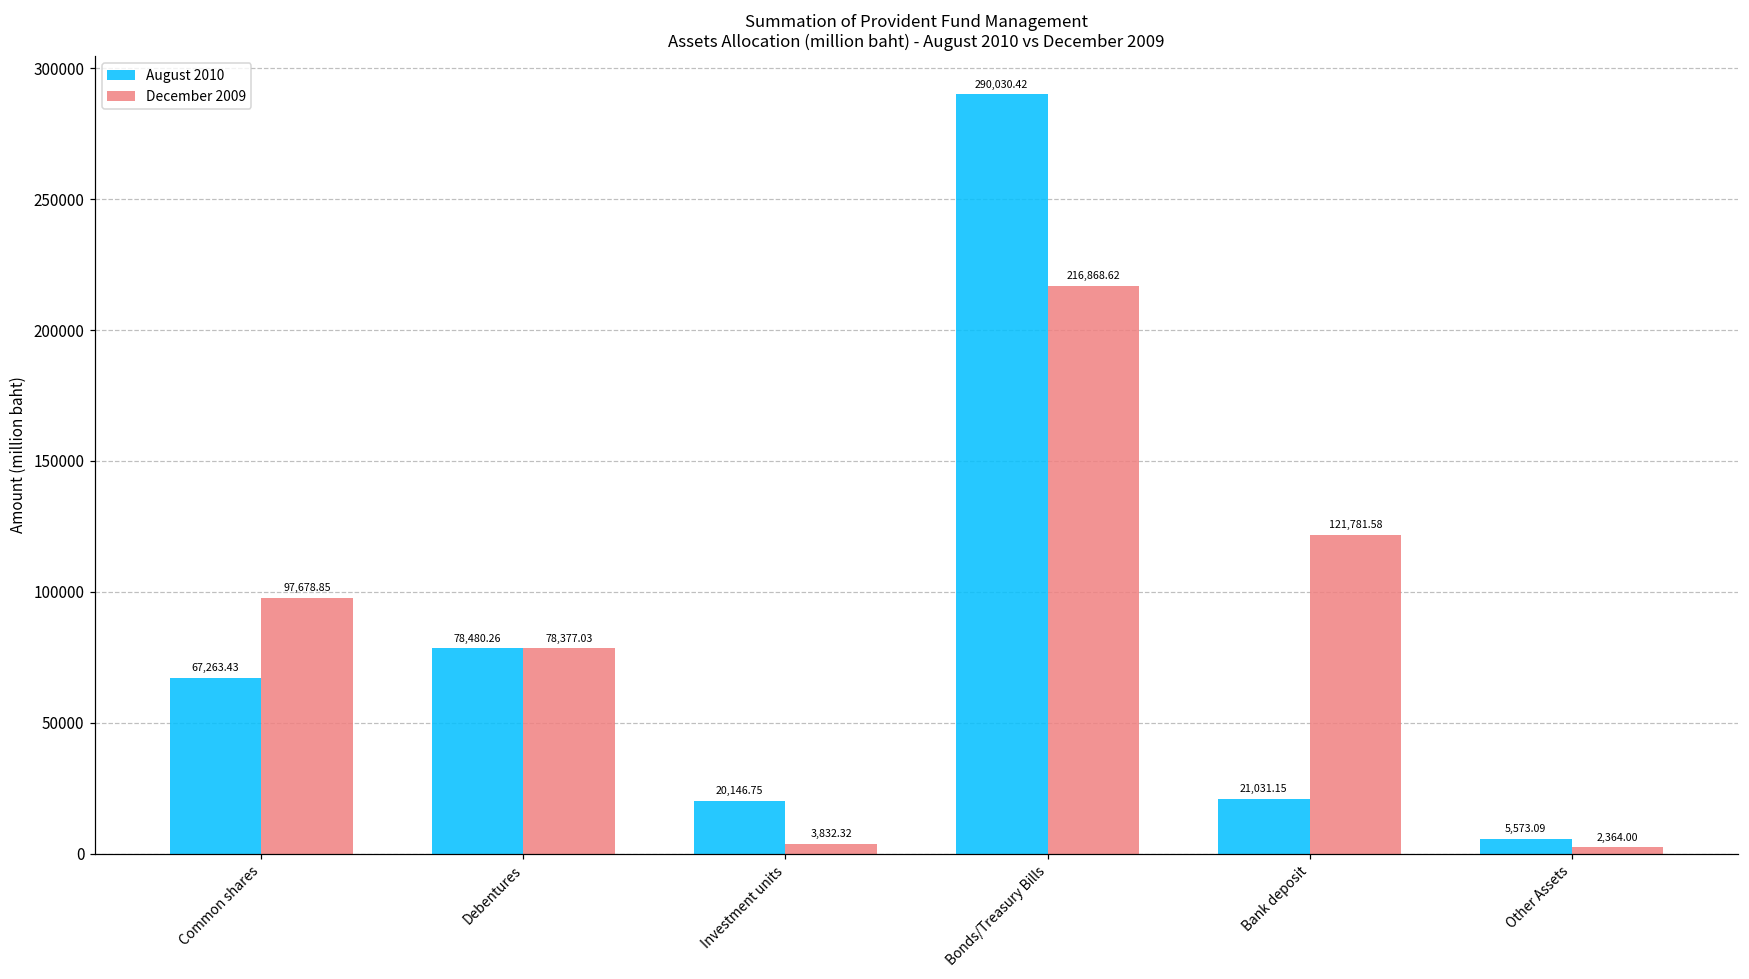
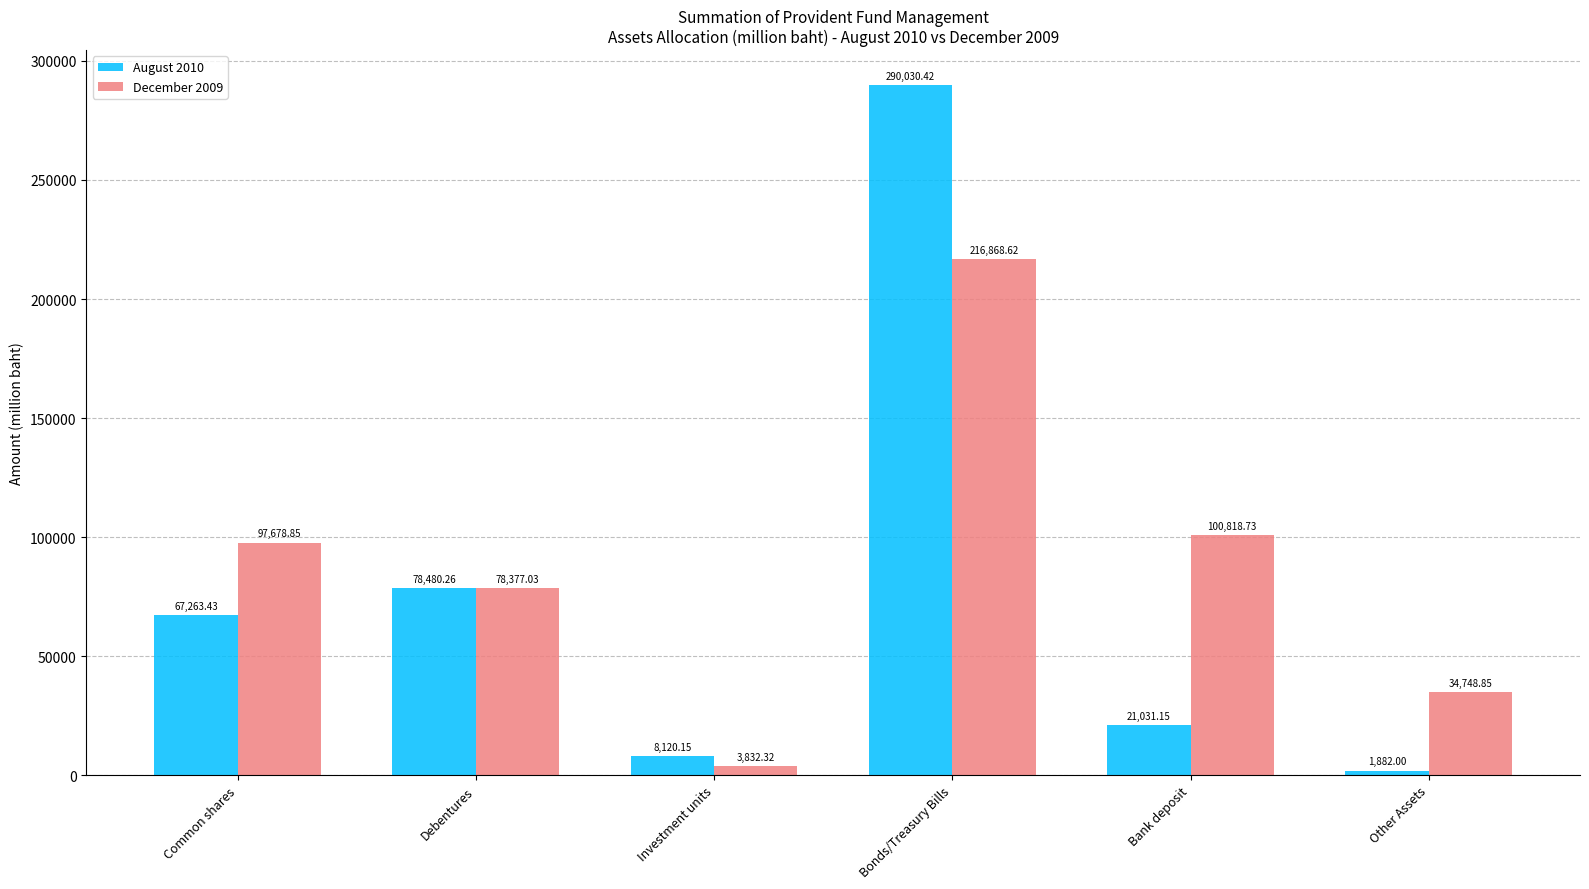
  {
    "August 2010": {
      "Common shares": "67,263.43",
      "Debentures": "78,480.26",
-     "Investment units": "20,146.75",
+     "Investment units": "8,120.15",
      "Bonds/Treasury Bills": "290,030.42",
      "Bank deposit": "21,031.15",
-     "Other Assets": "5,573.09"
+     "Other Assets": "1,882.00"
    },
    "December 2009": {
      "Common shares": "97,678.85",
      "Debentures": "78,377.03",
      "Investment units": "3,832.32",
      "Bonds/Treasury Bills": "216,868.62",
-     "Bank deposit": "121,781.58",
-     "Other Assets": "2,364.00"
+     "Bank deposit": "100,818.73",
+     "Other Assets": "34,748.85"
    }
  }
